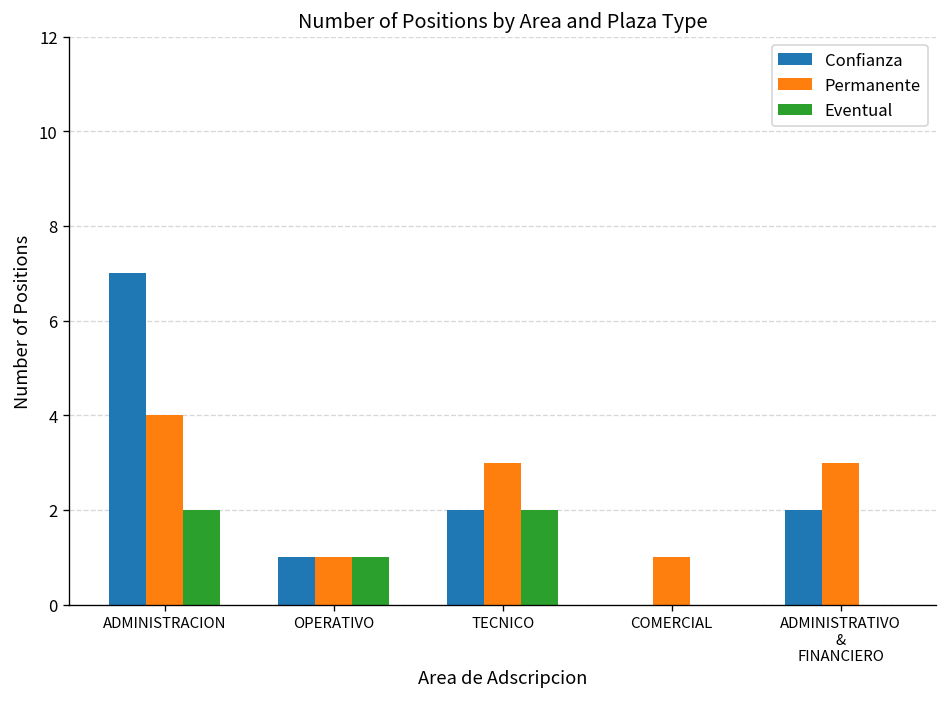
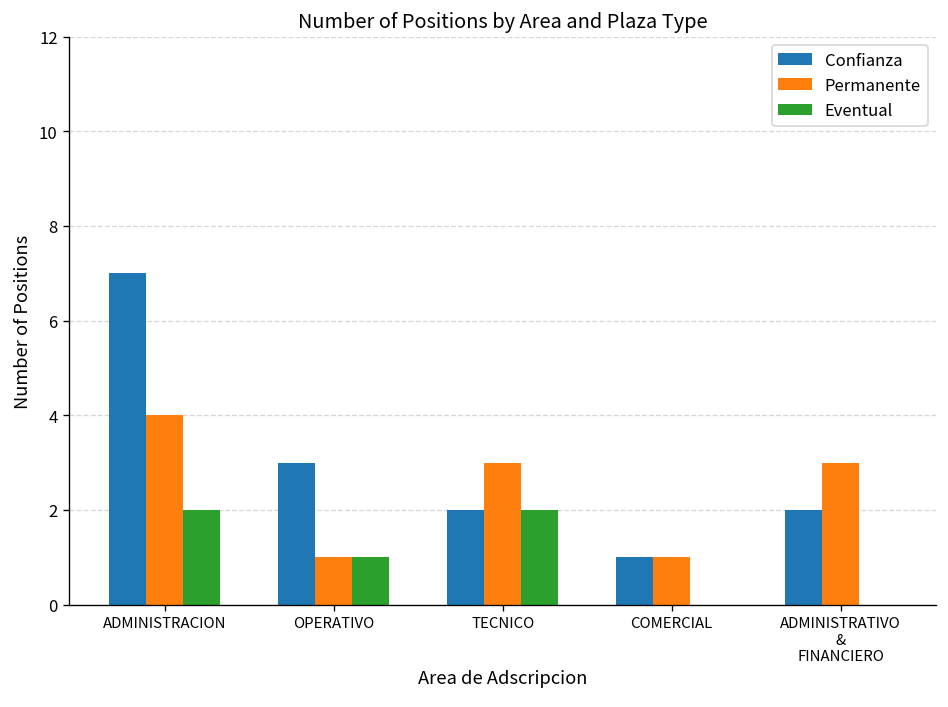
  {
    "Confianza": {
      "ADMINISTRACION": 7,
-     "OPERATIVO": 1,
+     "OPERATIVO": 3,
      "TECNICO": 2,
-     "COMERCIAL": 0,
+     "COMERCIAL": 1,
      "ADMINISTRATIVO & FINANCIERO": 2
    },
    "Permanente": {
      "ADMINISTRACION": 4,
      "OPERATIVO": 1,
      "TECNICO": 3,
      "COMERCIAL": 1,
      "ADMINISTRATIVO & FINANCIERO": 3
    },
    "Eventual": {
      "ADMINISTRACION": 2,
      "OPERATIVO": 1,
      "TECNICO": 2,
      "COMERCIAL": 0,
      "ADMINISTRATIVO & FINANCIERO": 0
    }
  }
